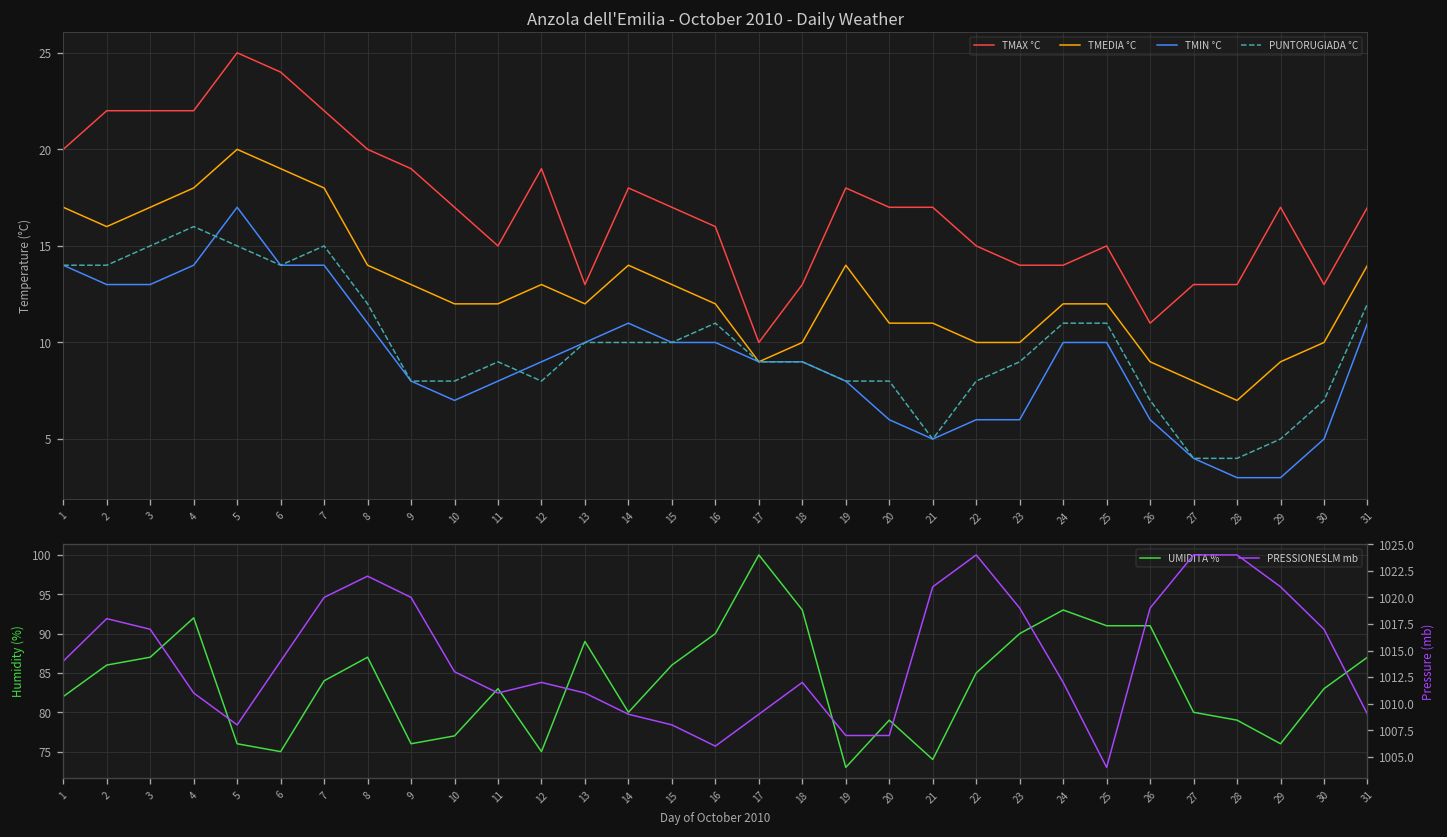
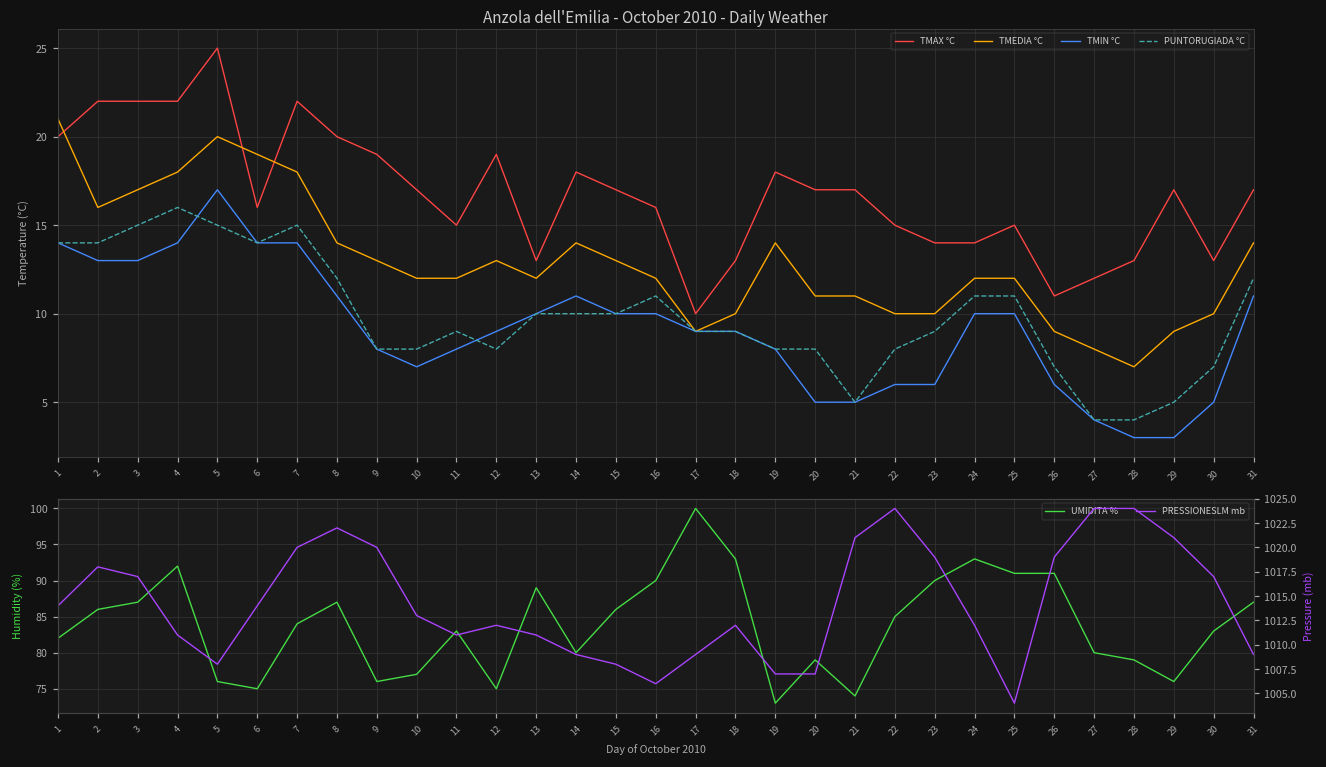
  {
    "Anzola dell'Emilia - October 2010 - Daily Weather": {
      "TMAX °C": {
        "1": 20,
        "2": 22,
        "3": 22,
        "4": 22,
        "5": 25,
-       "6": 24,
+       "6": 16,
        "7": 22,
        "8": 20,
        "9": 19,
        "10": 17,
        "11": 15,
        "12": 19,
        "13": 13,
        "14": 18,
        "15": 17,
        "16": 16,
        "17": 10,
        "18": 13,
        "19": 18,
        "20": 17,
        "21": 17,
        "22": 15,
        "23": 14,
        "24": 14,
        "25": 15,
        "26": 11,
-       "27": 13,
+       "27": 12,
        "28": 13,
        "29": 17,
        "30": 13,
        "31": 17
      },
      "TMEDIA °C": {
-       "1": 17,
+       "1": 21,
        "2": 16,
        "3": 17,
        "4": 18,
        "5": 20,
        "6": 19,
        "7": 18,
        "8": 14,
        "9": 13,
        "10": 12,
        "11": 12,
        "12": 13,
        "13": 12,
        "14": 14,
        "15": 13,
        "16": 12,
        "18": 10,
        "19": 14,
        "20": 11,
        "21": 11,
        "22": 10,
        "23": 10,
        "24": 12,
        "25": 12,
        "26": 9,
        "27": 8,
        "28": 7,
        "29": 9,
        "30": 10,
        "31": 14
      },
      "TMIN °C": {
        "2": 13,
        "3": 13,
        "4": 14,
        "5": 17,
        "7": 14,
        "8": 11,
        "10": 7,
        "11": 8,
        "12": 9,
        "14": 11,
        "16": 10,
-       "20": 6,
+       "20": 5,
        "22": 6,
        "23": 6,
        "24": 10,
        "25": 10,
        "26": 6,
        "28": 3,
        "29": 3,
        "30": 5,
        "31": 11
      },
      "PUNTORUGIADA °C": {
        "2": 14,
        "3": 15,
        "4": 16,
        "5": 15,
        "7": 15,
        "8": 12,
        "10": 8,
        "11": 9,
        "12": 8,
        "14": 10,
        "16": 11,
        "20": 8,
        "22": 8,
        "23": 9,
        "24": 11,
        "25": 11,
        "26": 7,
        "28": 4,
        "29": 5,
        "30": 7,
        "31": 12
      }
    }
  }
